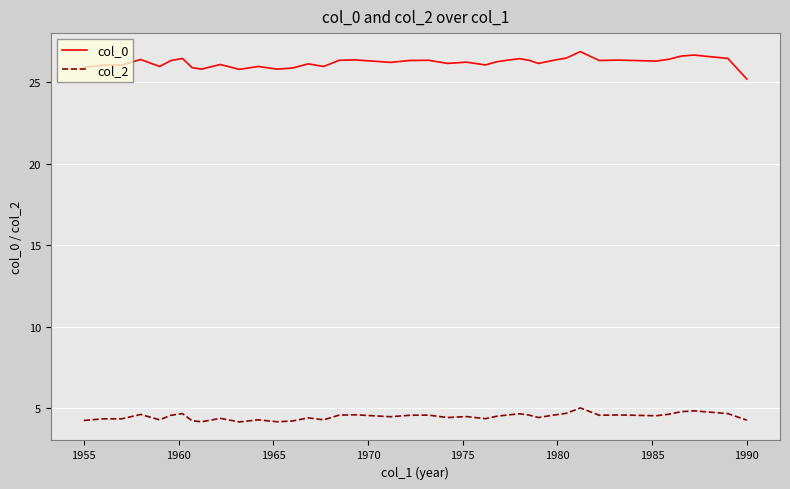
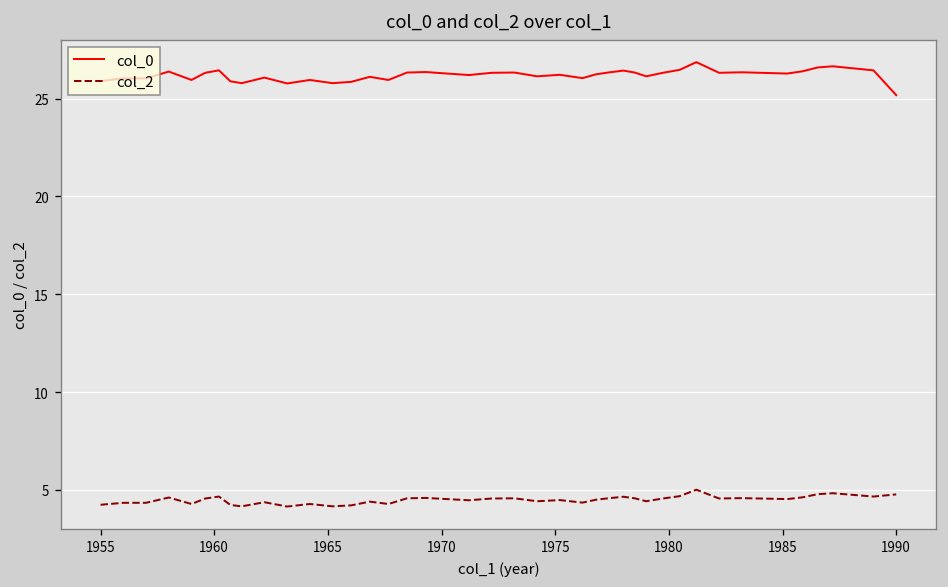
  {
    "col_0": {
      "1990": 25.2
    },
    "col_2": {
      "1955": 4.2,
-     "1990": 4.3
+     "1990": 4.8
    }
  }
